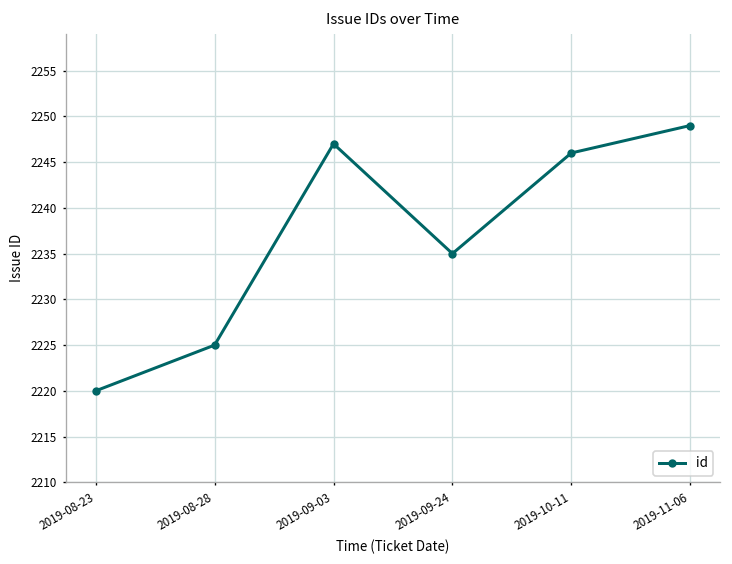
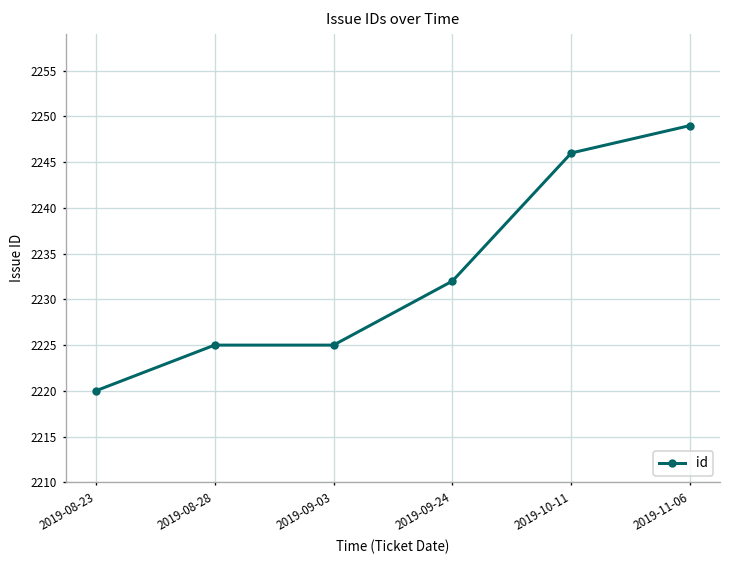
  {
    "2019-08-23": 2220,
    "2019-08-28": 2225,
-   "2019-09-03": 2247,
-   "2019-09-24": 2235,
+   "2019-09-03": 2225,
+   "2019-09-24": 2232,
    "2019-10-11": 2246,
    "2019-11-06": 2249
  }
